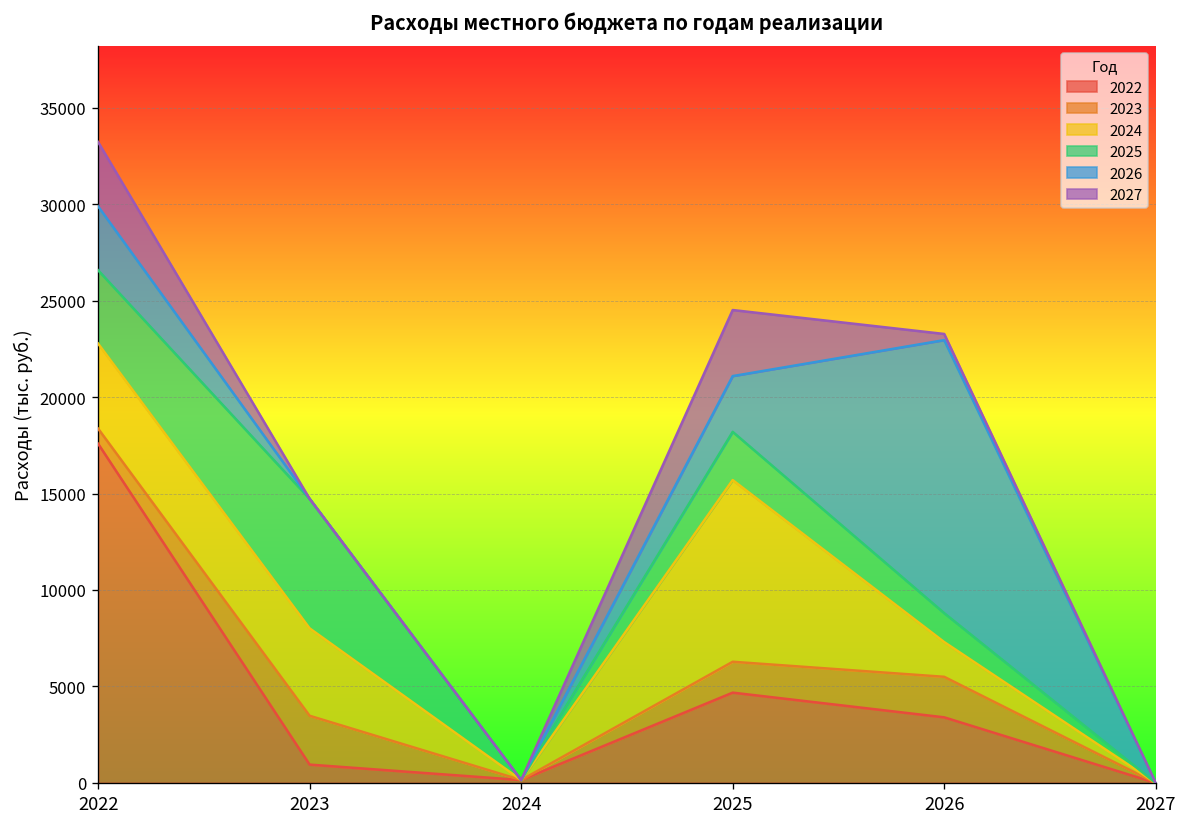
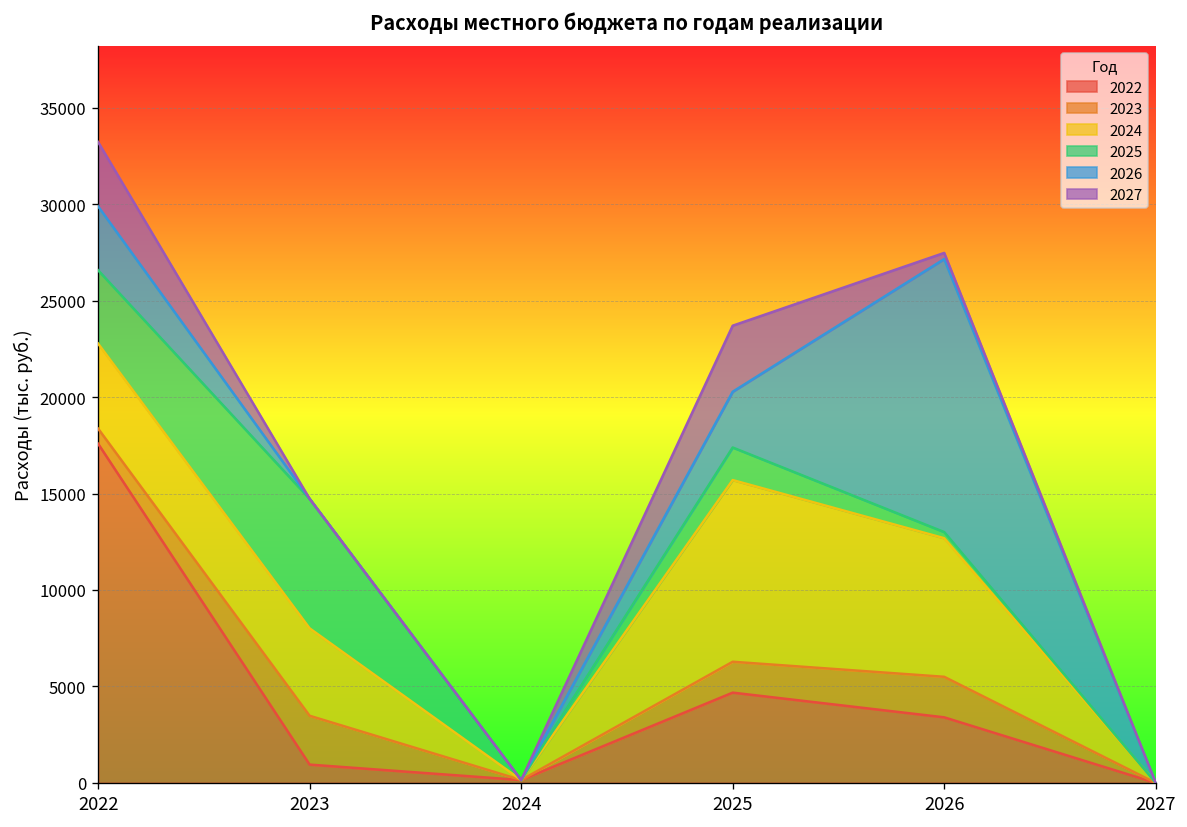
  {
    "2024": {
      "2022": 4400,
      "2023": 4500,
      "2025": 9400,
-     "2026": 1800
+     "2026": 7200
    },
    "2025": {
      "2022": 3800,
-     "2025": 2500,
-     "2026": 1500
+     "2025": 1700,
+     "2026": 300
    },
    "2026": {
      "2022": 3300,
      "2025": 2900,
      "2026": 14200
    },
    "2027": {
      "2022": 3300,
      "2025": 3400,
      "2026": 300
    }
  }
